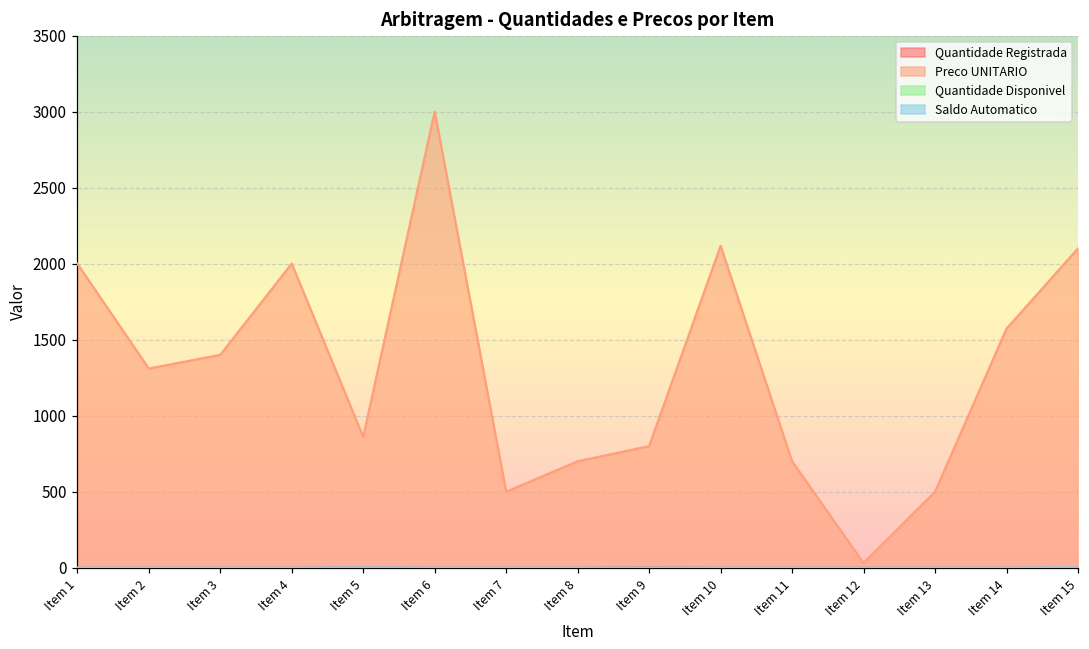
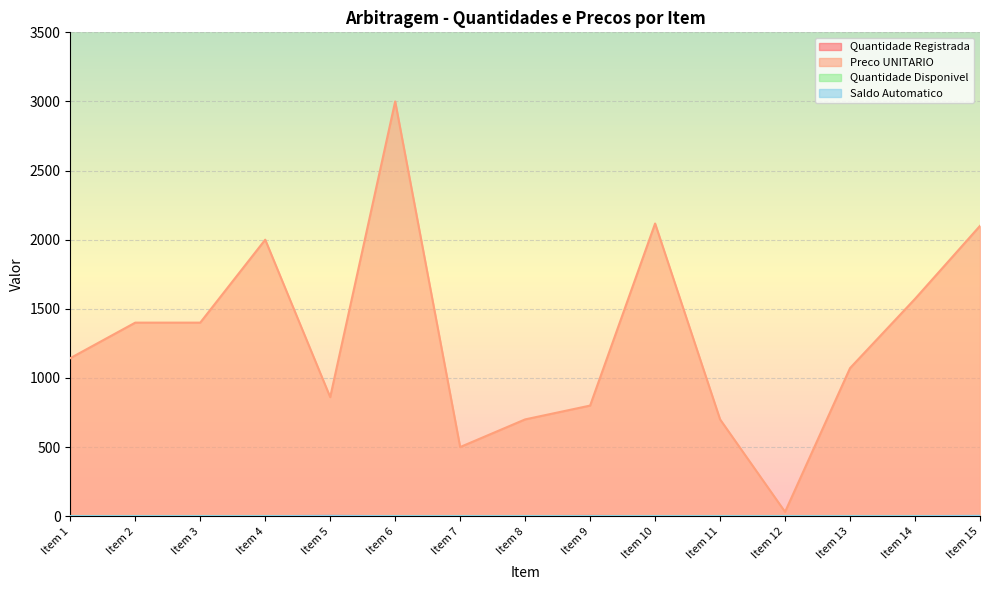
  {
    "Saldo Automatico": {
      "Item 1": 0,
      "Item 2": 0,
      "Item 3": 0,
      "Item 4": 0,
      "Item 5": 0,
      "Item 6": 0,
      "Item 7": 0,
      "Item 8": 0,
      "Item 9": 0,
      "Item 10": 0,
      "Item 11": 0,
      "Item 12": 0,
      "Item 13": 0,
      "Item 14": 0,
      "Item 15": 0
    },
    "Preco UNITARIO": {
-     "Item 1": 2000,
-     "Item 2": 1310,
+     "Item 1": 1140,
+     "Item 2": 1400,
      "Item 3": 1400,
      "Item 4": 2000,
      "Item 5": 860,
      "Item 6": 3000,
      "Item 7": 500,
      "Item 8": 700,
      "Item 9": 800,
      "Item 10": 2120,
      "Item 11": 700,
      "Item 12": 30,
-     "Item 13": 500,
+     "Item 13": 1070,
      "Item 14": 1570,
      "Item 15": 2100
    }
  }
